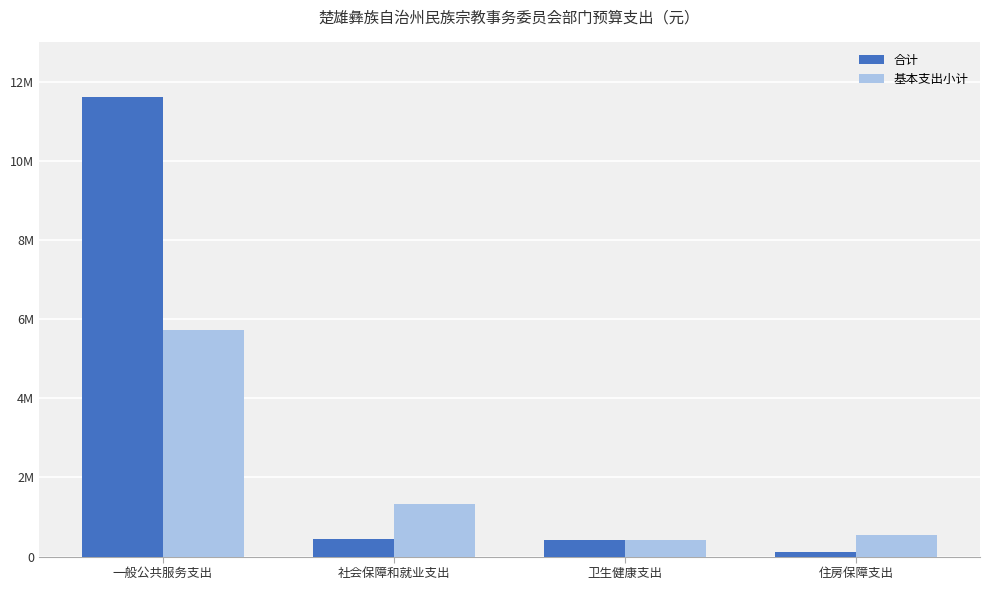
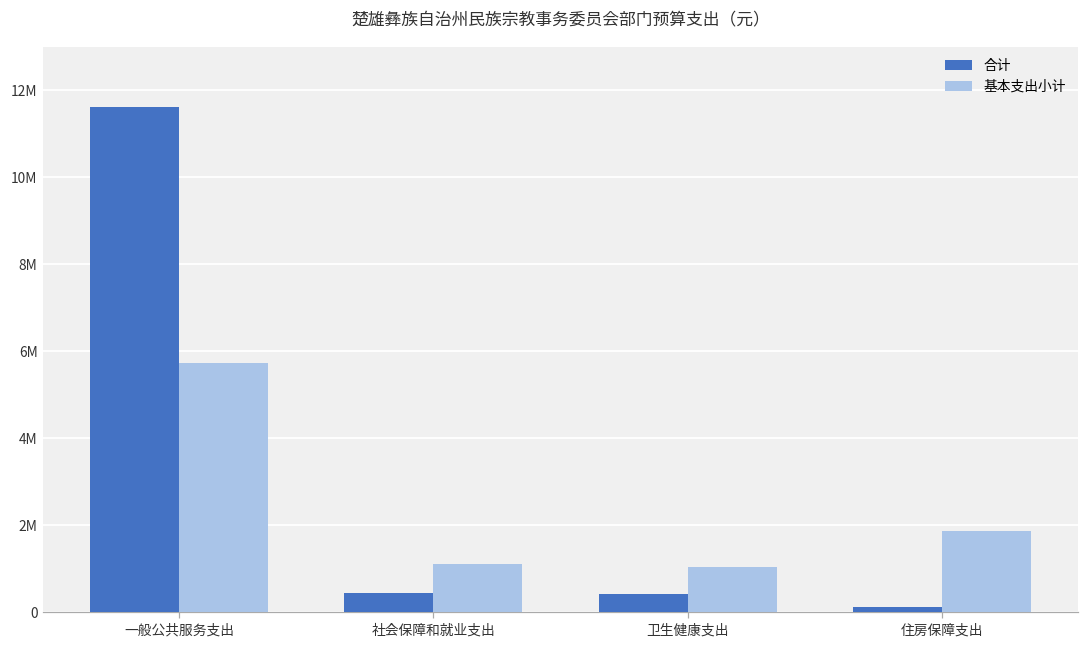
  {
    "合计": {
      "一般公共服务支出": 11600000,
      "社会保障和就业支出": 400000,
      "卫生健康支出": 400000,
      "住房保障支出": 100000
    },
    "基本支出小计": {
      "一般公共服务支出": 5700000,
-     "社会保障和就业支出": 1300000,
-     "卫生健康支出": 400000,
-     "住房保障支出": 500000
+     "社会保障和就业支出": 1100000,
+     "卫生健康支出": 1000000,
+     "住房保障支出": 1900000
    }
  }
